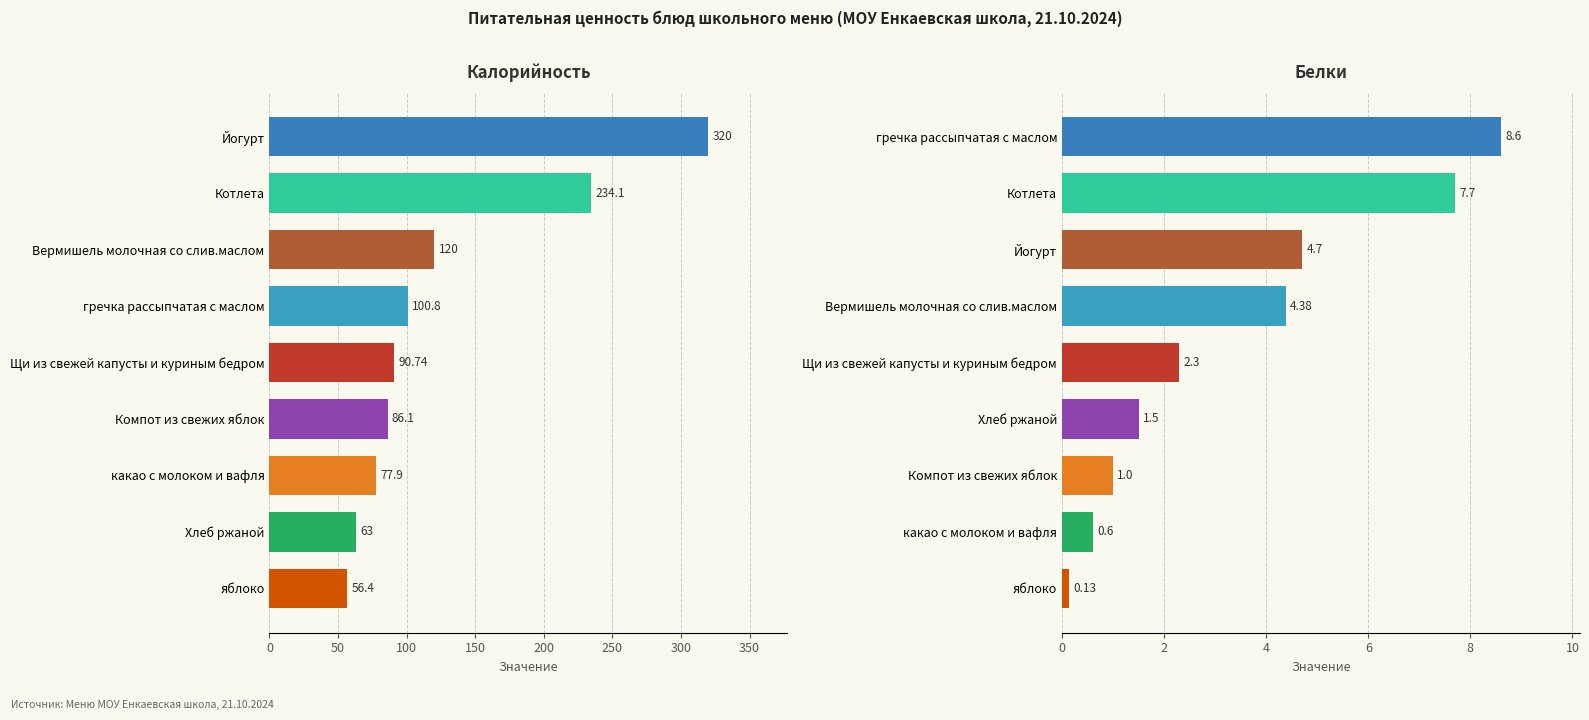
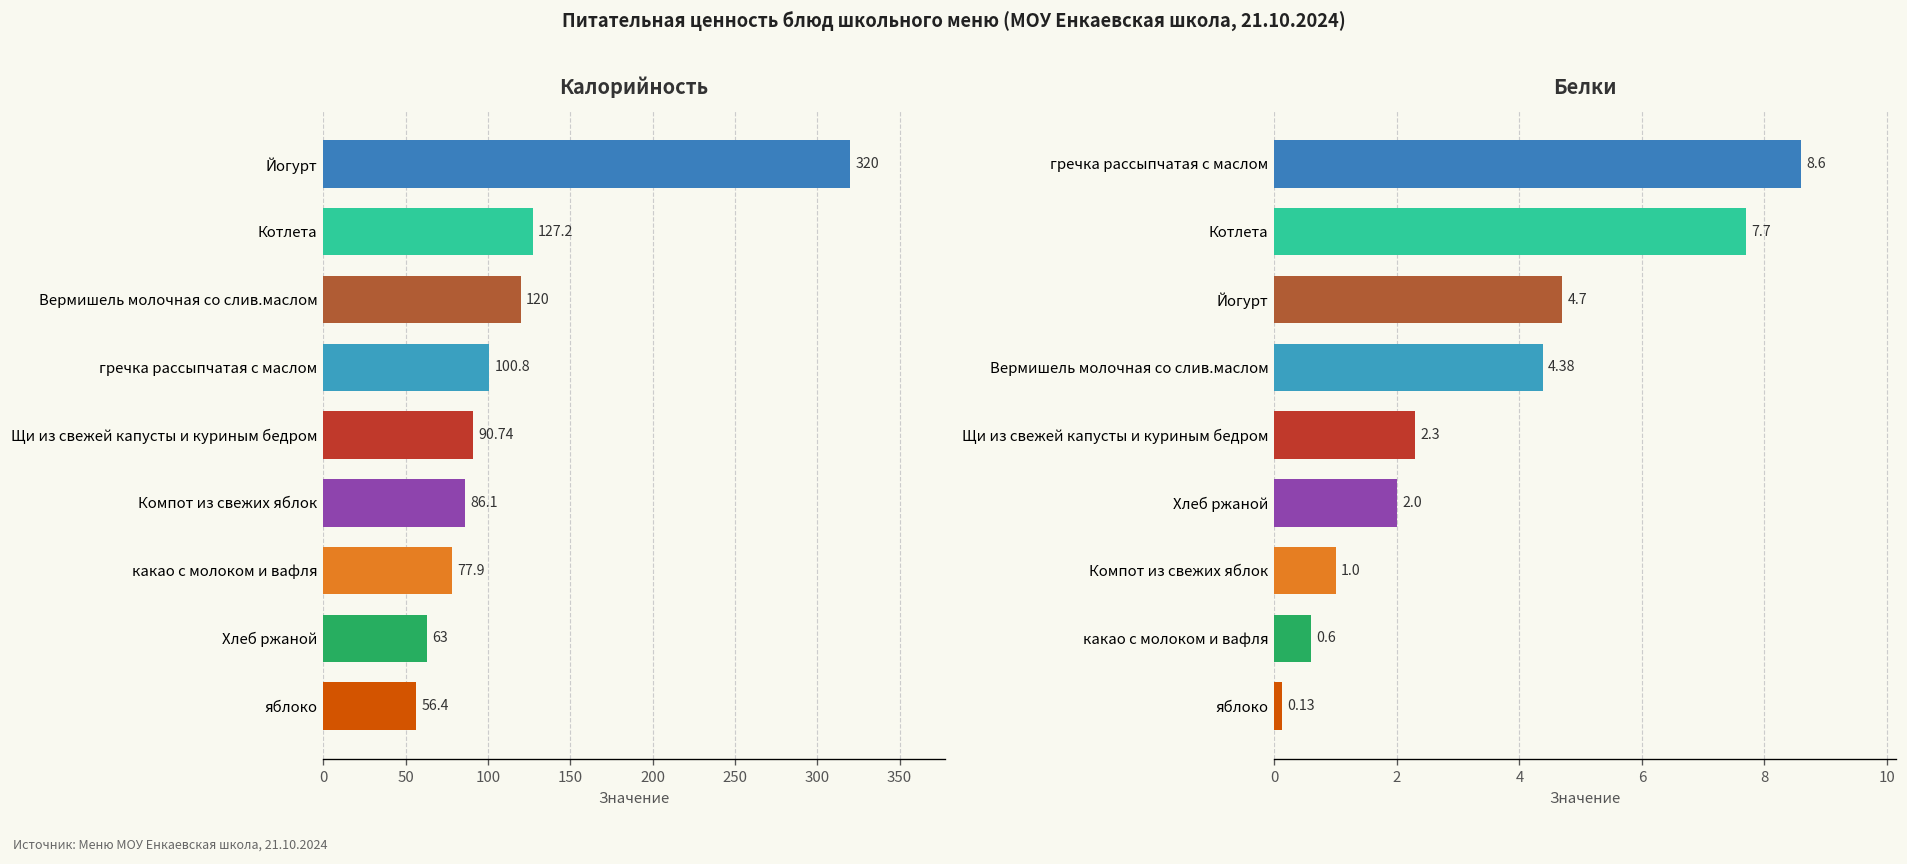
  {
    "Калорийность": {
      "Йогурт": 320,
-     "Котлета": 234.1,
+     "Котлета": 127.2,
      "Вермишель молочная со слив.маслом": 120,
      "гречка рассыпчатая с маслом": 100.8,
      "Щи из свежей капусты и куриным бедром": 90.74,
      "Компот из свежих яблок": 86.1,
      "какао с молоком и вафля": 77.9,
      "Хлеб ржаной": 63,
      "яблоко": 56.4
    },
    "Белки": {
      "гречка рассыпчатая с маслом": 8.6,
      "Котлета": 7.7,
      "Йогурт": 4.7,
      "Вермишель молочная со слив.маслом": 4.38,
      "Щи из свежей капусты и куриным бедром": 2.3,
-     "Хлеб ржаной": 1.5,
+     "Хлеб ржаной": 2.0,
      "Компот из свежих яблок": 1.0,
      "какао с молоком и вафля": 0.6,
      "яблоко": 0.13
    }
  }
